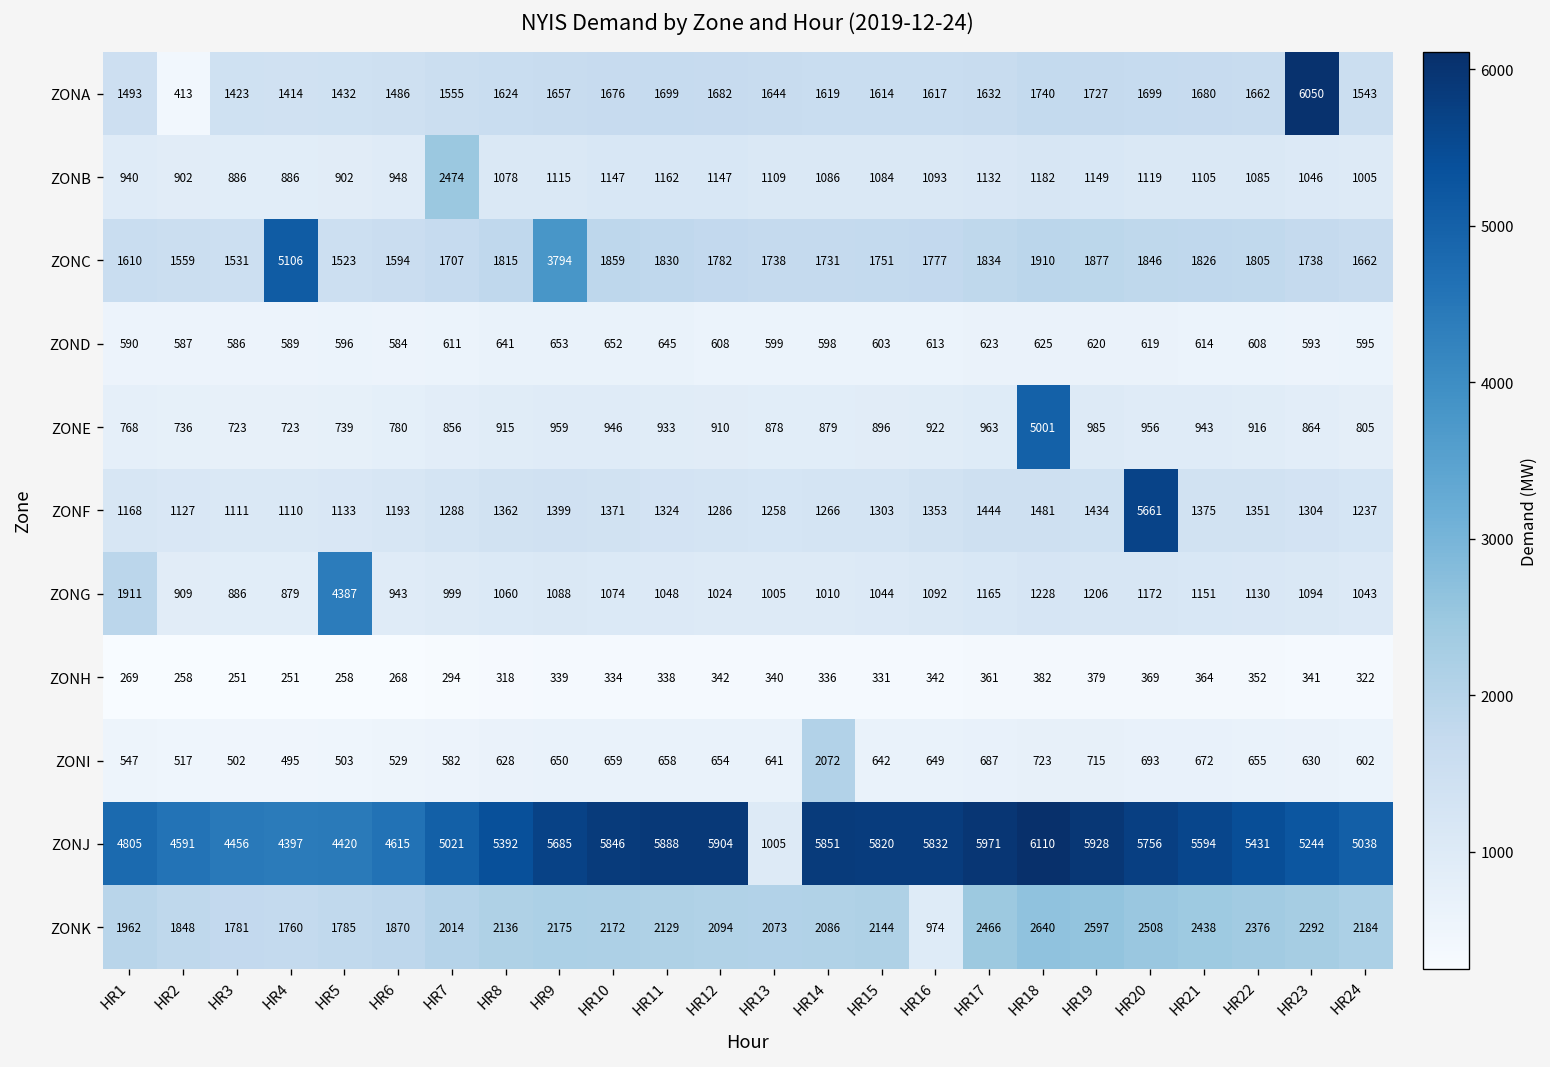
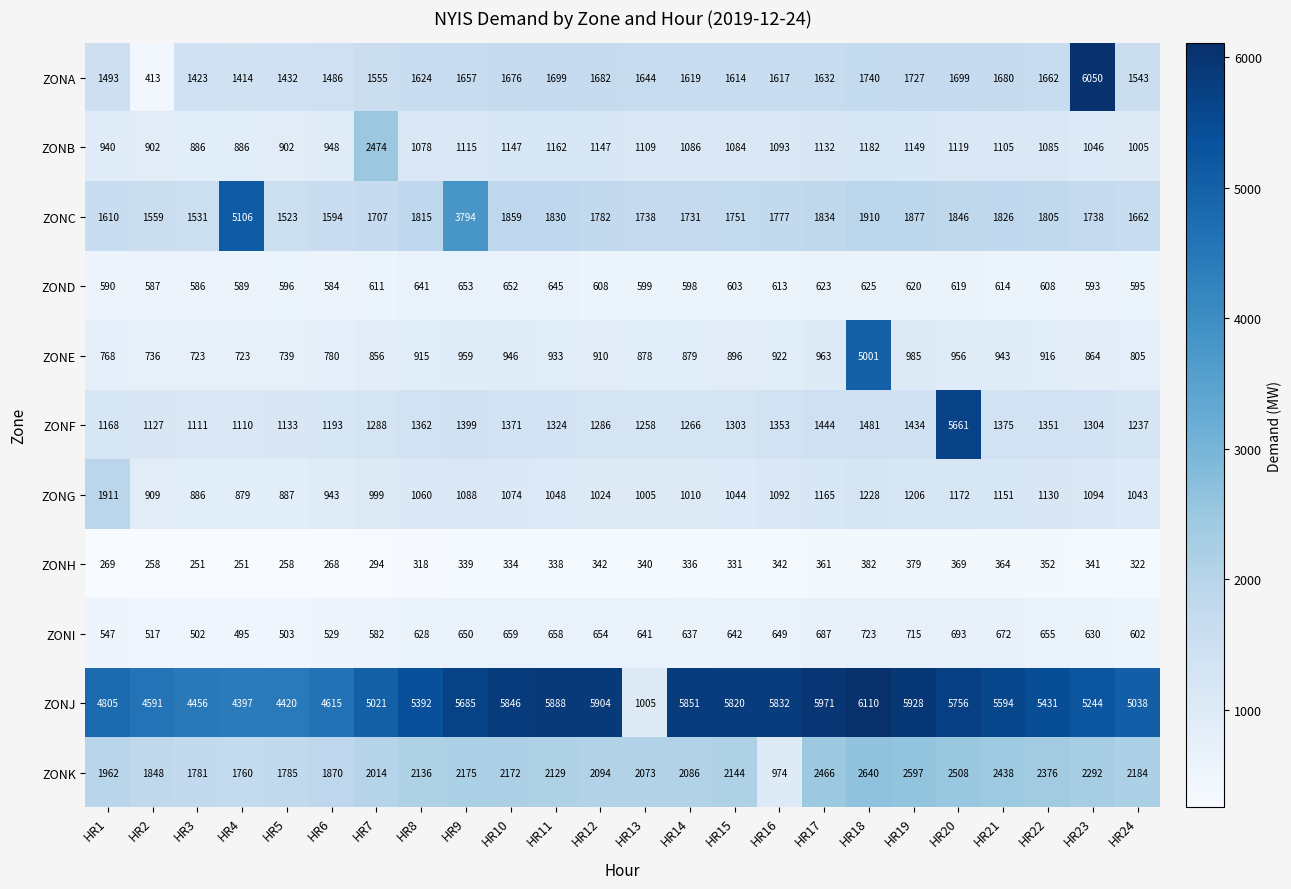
  {
    "ZONG": {
      "HR1": 1911,
      "HR2": 909,
      "HR3": 886,
      "HR4": 879,
-     "HR5": 4387,
+     "HR5": 887,
      "HR6": 943,
      "HR7": 999,
      "HR8": 1060,
      "HR9": 1088,
      "HR10": 1074,
      "HR11": 1048,
      "HR12": 1024,
      "HR13": 1005,
      "HR14": 1010,
      "HR15": 1044,
      "HR16": 1092,
      "HR17": 1165,
      "HR18": 1228,
      "HR19": 1206,
      "HR20": 1172,
      "HR21": 1151,
      "HR22": 1130,
      "HR23": 1094,
      "HR24": 1043
    },
    "ZONI": {
      "HR1": 547,
      "HR2": 517,
      "HR3": 502,
      "HR4": 495,
      "HR5": 503,
      "HR6": 529,
      "HR7": 582,
      "HR8": 628,
      "HR9": 650,
      "HR10": 659,
      "HR11": 658,
      "HR12": 654,
      "HR13": 641,
-     "HR14": 2072,
+     "HR14": 637,
      "HR15": 642,
      "HR16": 649,
      "HR17": 687,
      "HR18": 723,
      "HR19": 715,
      "HR20": 693,
      "HR21": 672,
      "HR22": 655,
      "HR23": 630,
      "HR24": 602
    }
  }
